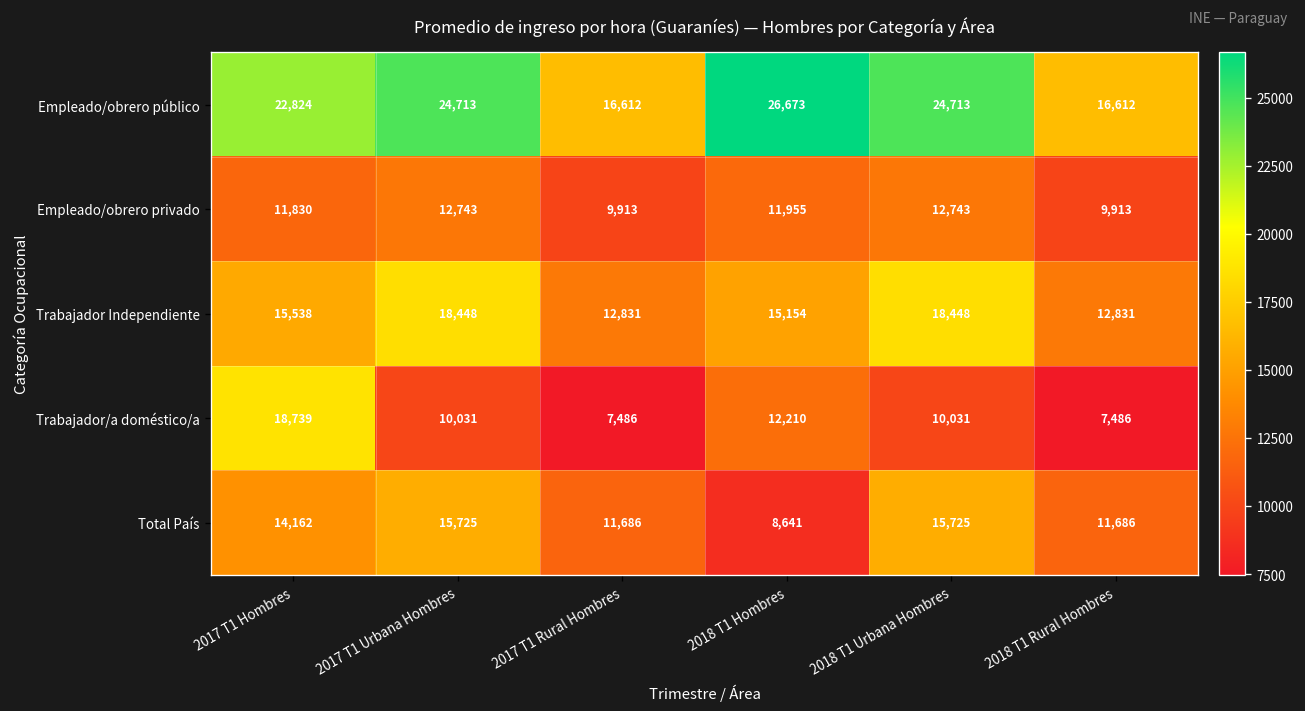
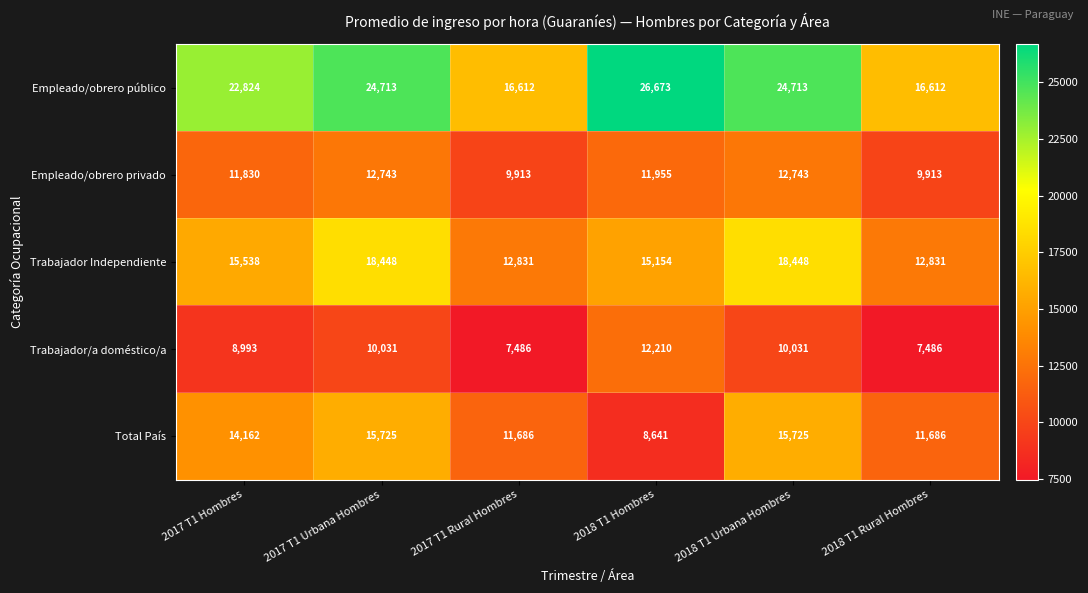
  {
    "Empleado/obrero público": {
      "2017 T1 Hombres": "22,824",
      "2017 T1 Urbana Hombres": "24,713",
      "2017 T1 Rural Hombres": "16,612",
      "2018 T1 Hombres": "26,673",
      "2018 T1 Urbana Hombres": "24,713",
      "2018 T1 Rural Hombres": "16,612"
    },
    "Empleado/obrero privado": {
      "2017 T1 Hombres": "11,830",
      "2017 T1 Urbana Hombres": "12,743",
      "2017 T1 Rural Hombres": "9,913",
      "2018 T1 Hombres": "11,955",
      "2018 T1 Urbana Hombres": "12,743",
      "2018 T1 Rural Hombres": "9,913"
    },
    "Trabajador Independiente": {
      "2017 T1 Hombres": "15,538",
      "2017 T1 Urbana Hombres": "18,448",
      "2017 T1 Rural Hombres": "12,831",
      "2018 T1 Hombres": "15,154",
      "2018 T1 Urbana Hombres": "18,448",
      "2018 T1 Rural Hombres": "12,831"
    },
    "Trabajador/a doméstico/a": {
-     "2017 T1 Hombres": "18,739",
+     "2017 T1 Hombres": "8,993",
      "2017 T1 Urbana Hombres": "10,031",
      "2017 T1 Rural Hombres": "7,486",
      "2018 T1 Hombres": "12,210",
      "2018 T1 Urbana Hombres": "10,031",
      "2018 T1 Rural Hombres": "7,486"
    },
    "Total País": {
      "2017 T1 Hombres": "14,162",
      "2017 T1 Urbana Hombres": "15,725",
      "2017 T1 Rural Hombres": "11,686",
      "2018 T1 Hombres": "8,641",
      "2018 T1 Urbana Hombres": "15,725",
      "2018 T1 Rural Hombres": "11,686"
    }
  }
